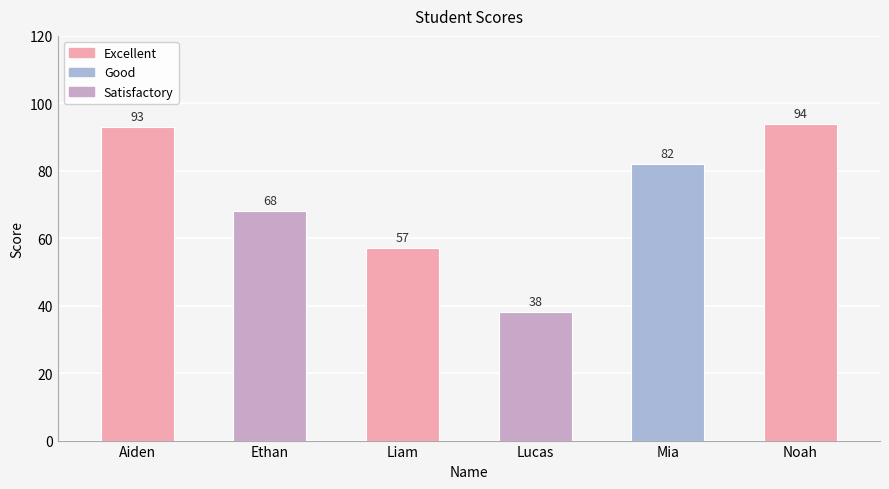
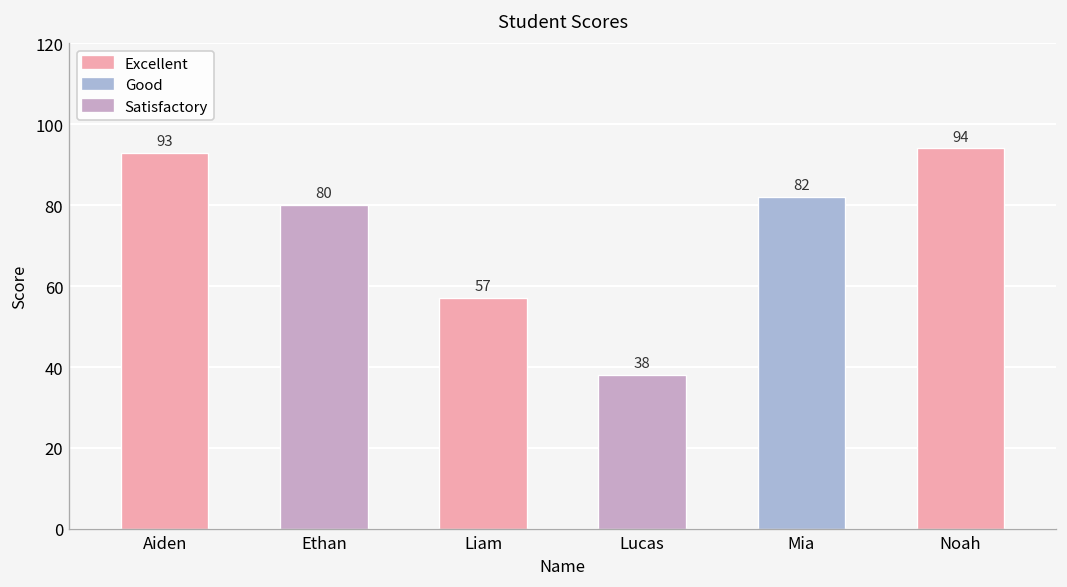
  {
    "Aiden": 93,
-   "Ethan": 68,
+   "Ethan": 80,
    "Liam": 57,
    "Lucas": 38,
    "Mia": 82,
    "Noah": 94
  }
